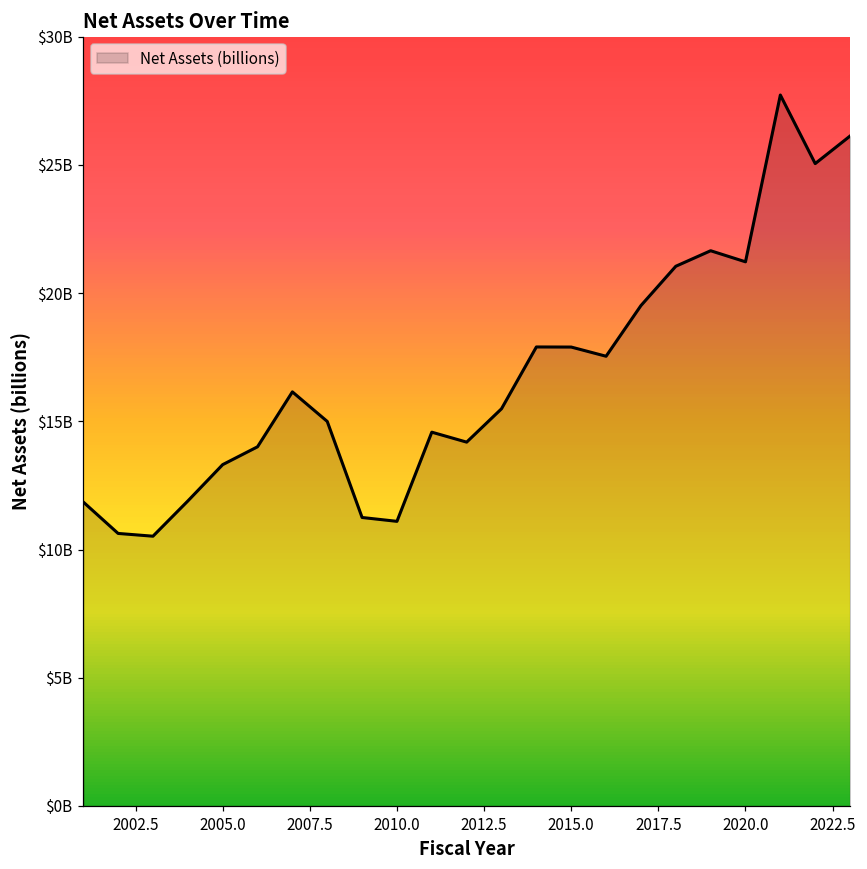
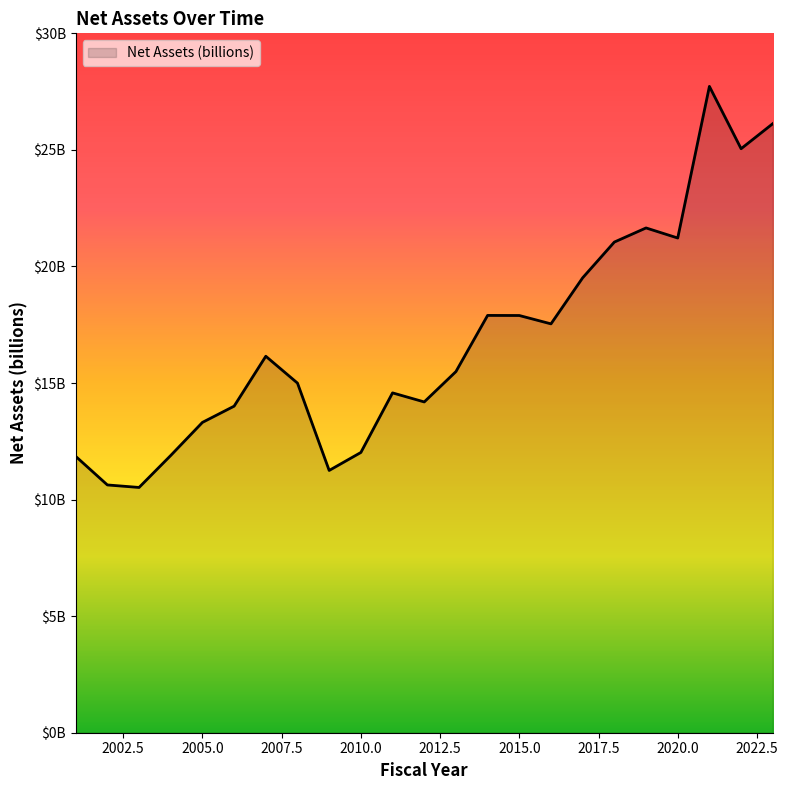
  {
    "2005.0": "$13300000000",
-   "2010.0": "$11100000000",
+   "2010.0": "$12000000000",
    "2015.0": "$17900000000",
    "2020.0": "$21200000000"
  }
